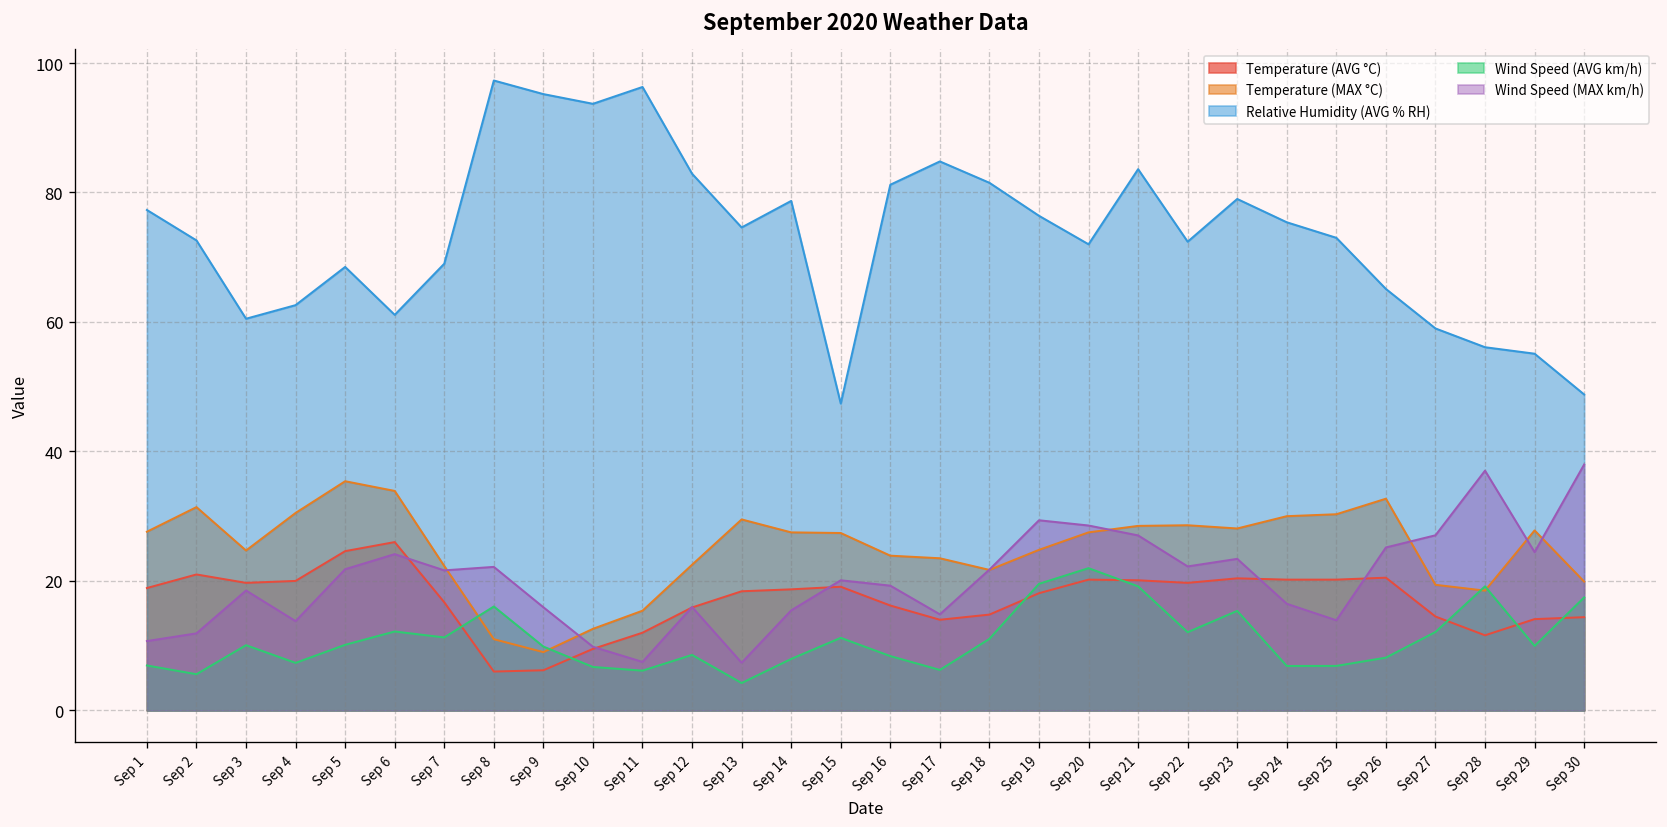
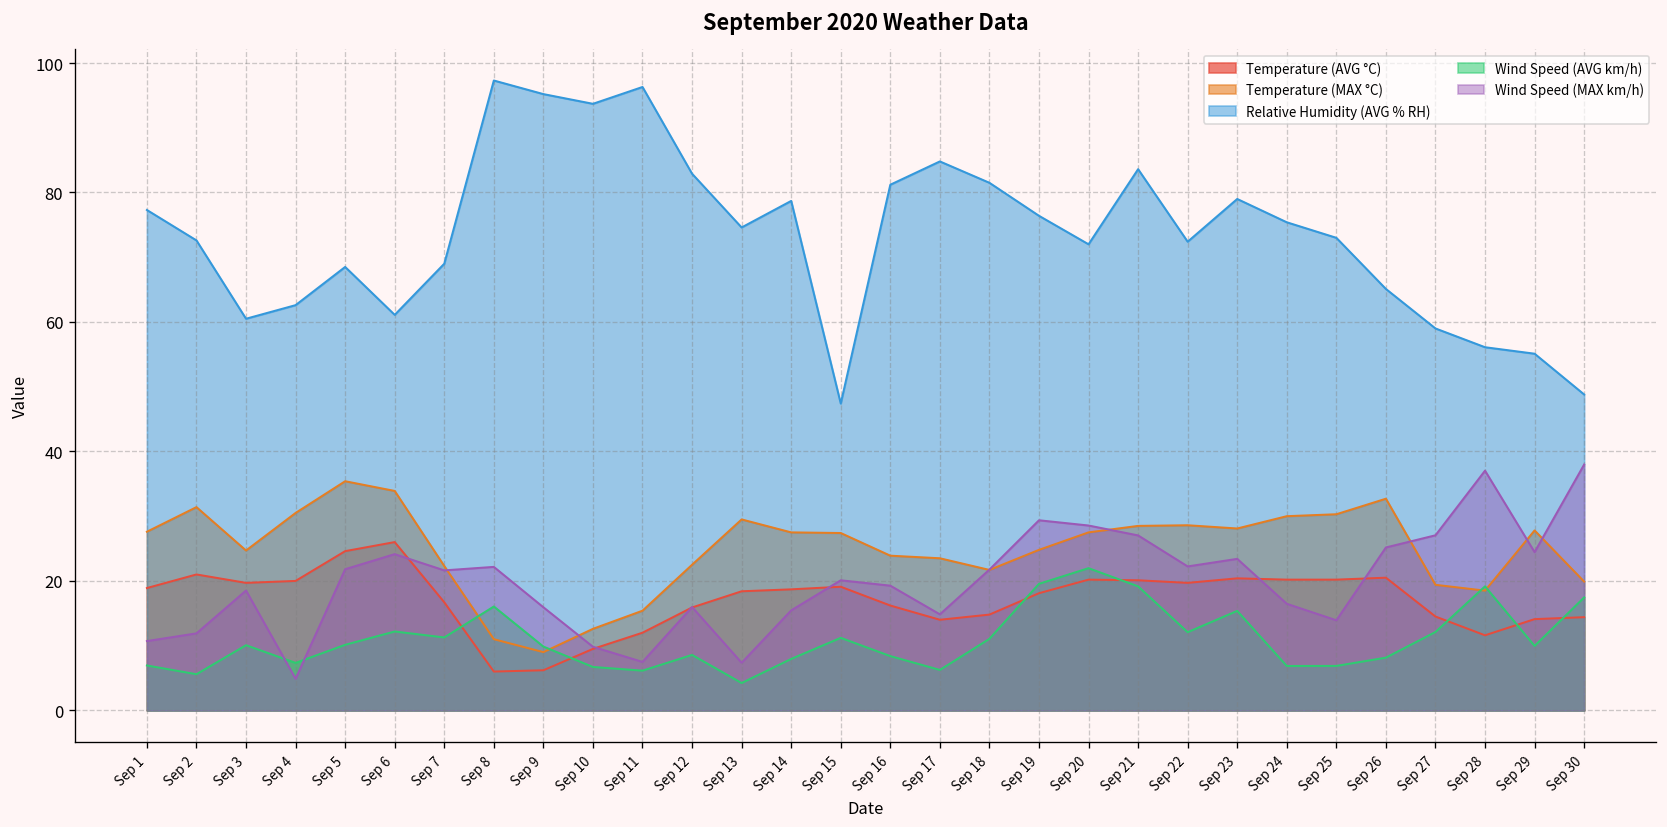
  {
    "Relative Humidity (AVG % RH)": {
      "Sep 1": 77,
      "Sep 2": 73,
      "Sep 3": 61,
      "Sep 4": 63,
      "Sep 5": 69,
      "Sep 6": 61,
      "Sep 7": 69,
      "Sep 8": 97,
      "Sep 9": 95,
      "Sep 10": 94,
      "Sep 11": 96,
      "Sep 12": 83,
      "Sep 13": 75,
      "Sep 14": 79,
      "Sep 15": 47,
      "Sep 16": 81,
      "Sep 17": 85,
      "Sep 18": 82,
      "Sep 19": 76,
      "Sep 20": 72,
      "Sep 21": 84,
      "Sep 22": 72,
      "Sep 23": 79,
      "Sep 24": 75,
      "Sep 25": 73,
      "Sep 26": 65,
      "Sep 27": 59,
      "Sep 28": 56,
      "Sep 29": 55,
      "Sep 30": 49
    },
    "Wind Speed (AVG km/h)": {
      "Sep 1": 7,
      "Sep 2": 6,
      "Sep 3": 10,
      "Sep 4": 7,
      "Sep 5": 10,
      "Sep 6": 12,
      "Sep 7": 11,
      "Sep 8": 16,
      "Sep 9": 10,
      "Sep 10": 7,
      "Sep 11": 6,
      "Sep 12": 9,
      "Sep 13": 4,
      "Sep 14": 8,
      "Sep 15": 11,
      "Sep 16": 8,
      "Sep 17": 6,
      "Sep 18": 11,
      "Sep 19": 20,
      "Sep 20": 22,
      "Sep 21": 19,
      "Sep 22": 12,
      "Sep 23": 15,
      "Sep 24": 7,
      "Sep 25": 7,
      "Sep 26": 8,
      "Sep 27": 12,
      "Sep 28": 19,
      "Sep 29": 10,
      "Sep 30": 17
    },
    "Wind Speed (MAX km/h)": {
      "Sep 1": 11,
      "Sep 2": 12,
      "Sep 3": 19,
-     "Sep 4": 14,
+     "Sep 4": 5,
      "Sep 5": 22,
      "Sep 6": 24,
      "Sep 7": 22,
      "Sep 8": 22,
      "Sep 9": 16,
      "Sep 11": 7,
      "Sep 13": 7,
      "Sep 14": 15,
      "Sep 15": 20,
      "Sep 16": 19,
      "Sep 17": 15,
      "Sep 19": 29,
      "Sep 20": 29,
      "Sep 21": 27,
      "Sep 22": 22,
      "Sep 23": 23,
      "Sep 24": 16,
      "Sep 25": 14,
      "Sep 26": 25,
      "Sep 27": 27,
      "Sep 28": 37,
      "Sep 29": 24,
      "Sep 30": 38
    }
  }
